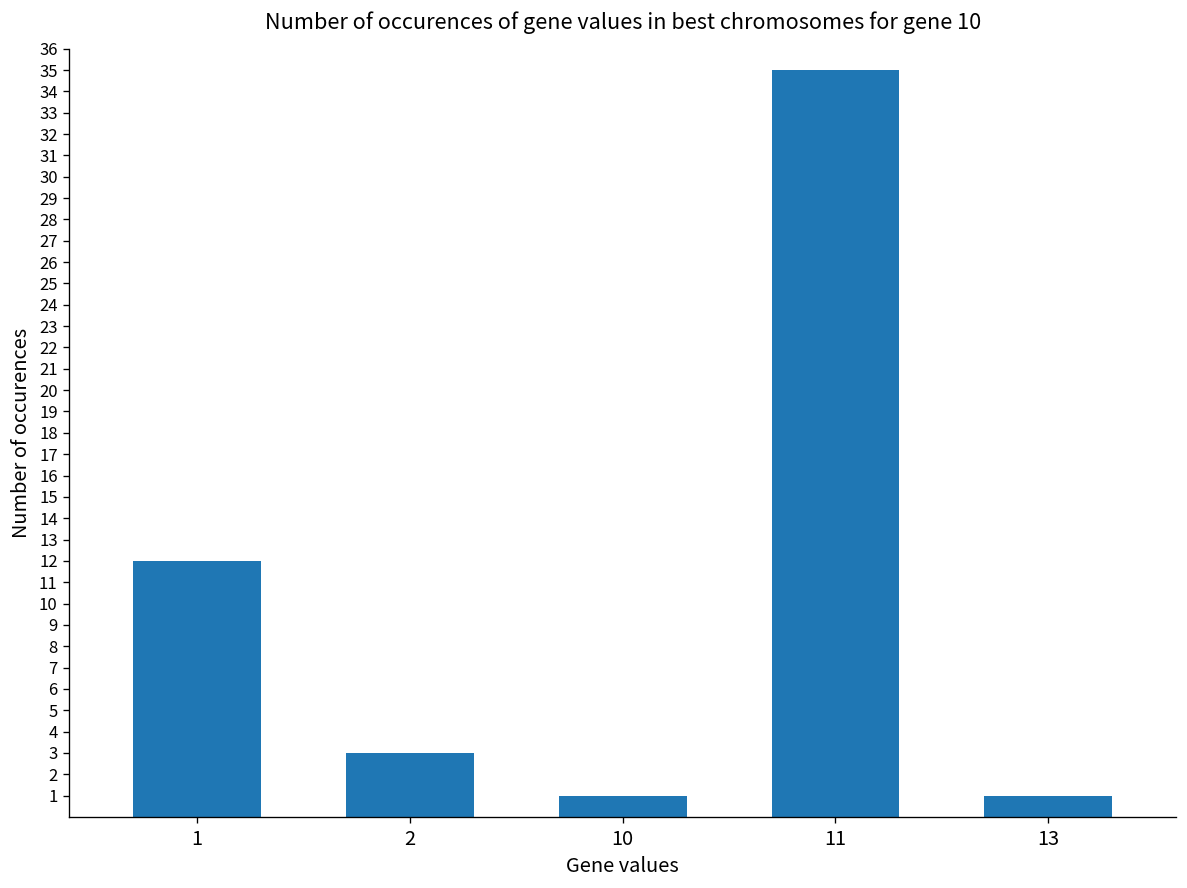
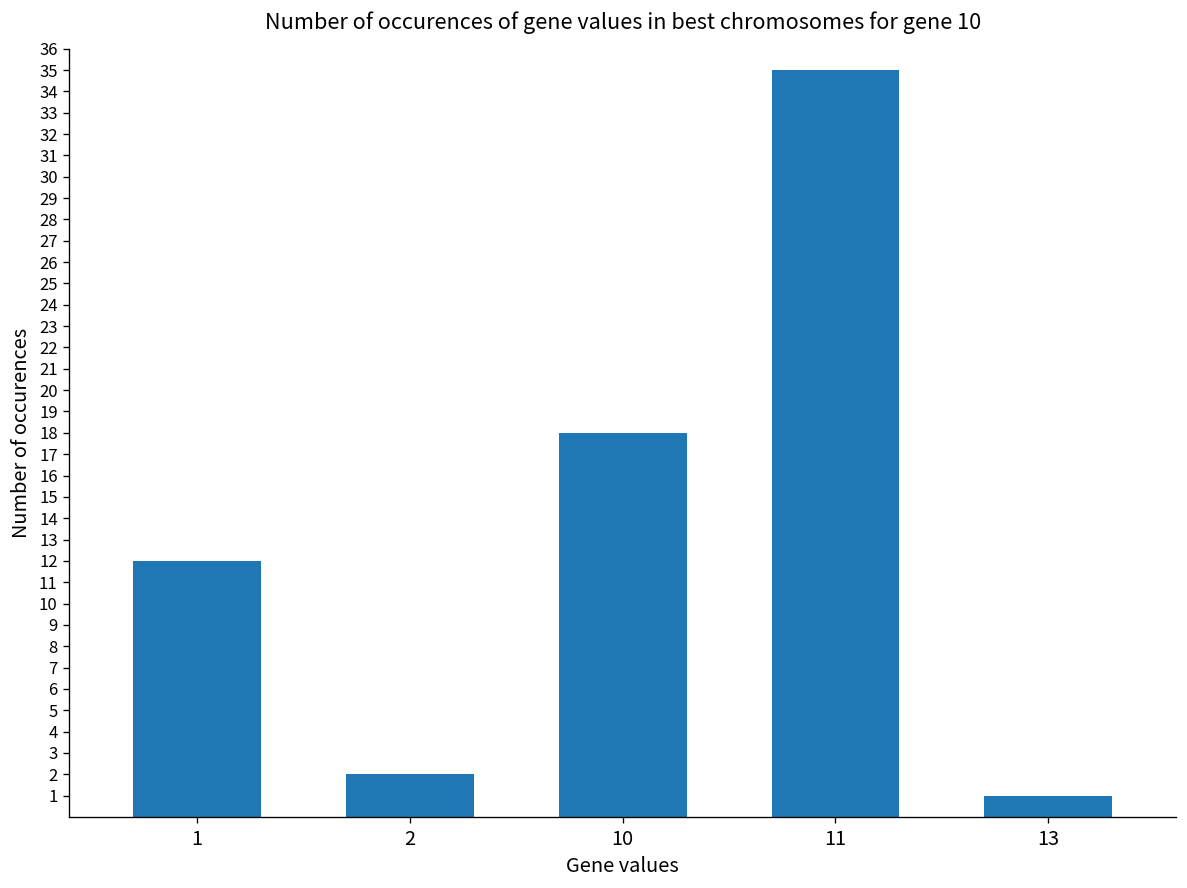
  {
    "1": 12,
-   "2": 3,
-   "10": 1,
+   "2": 2,
+   "10": 18,
    "11": 35,
    "13": 1
  }
